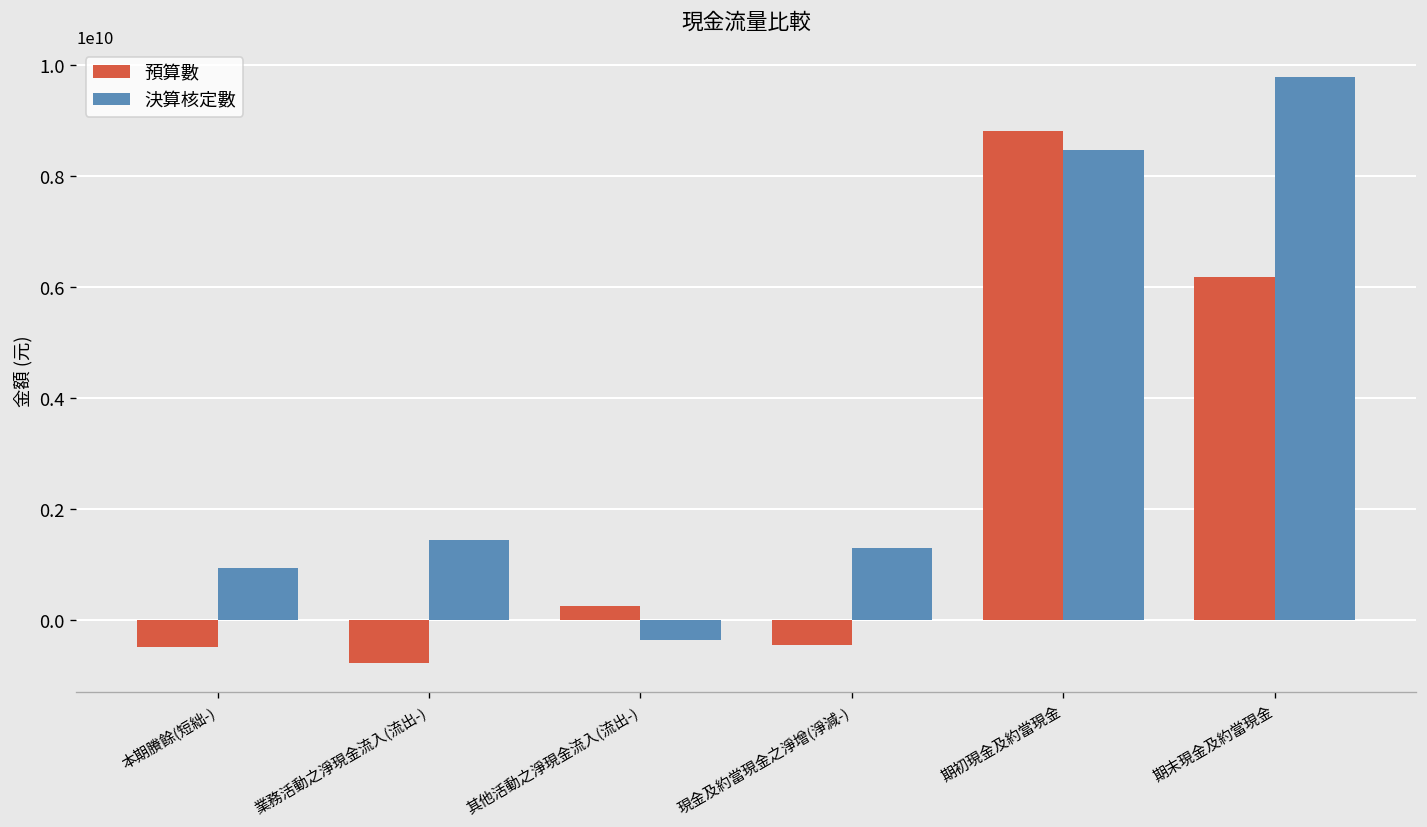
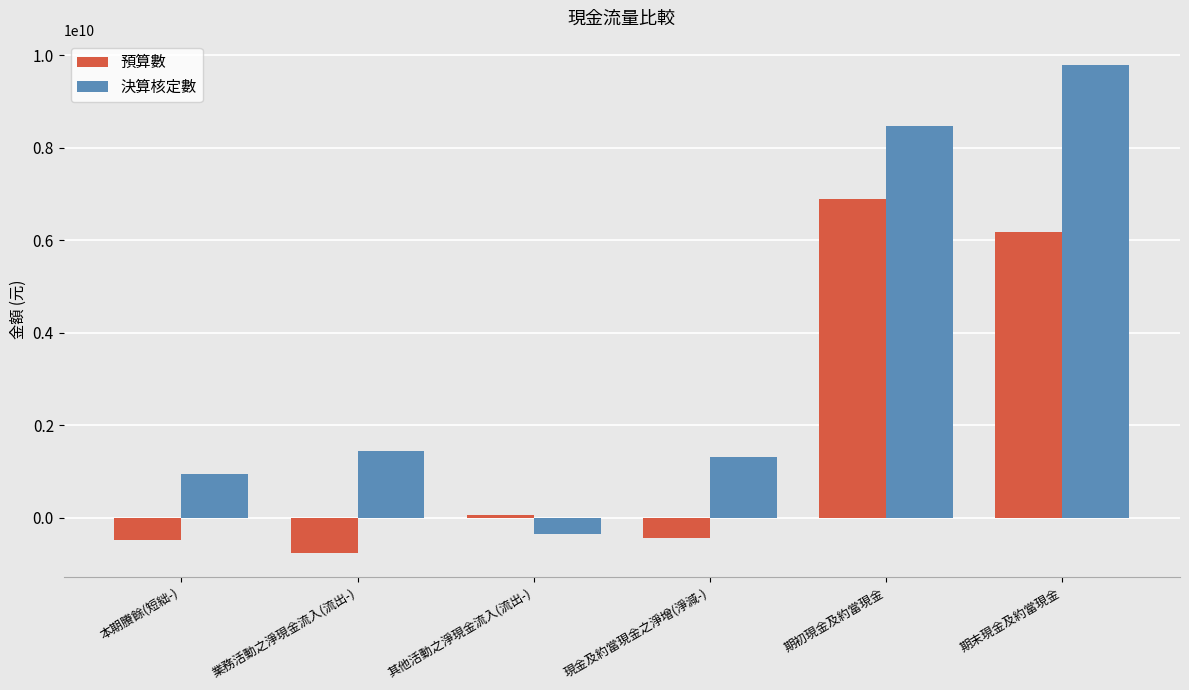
  {
    "預算數": {
      "本期賸餘(短絀-)": -500000000,
      "業務活動之淨現金流入(流出-)": -800000000,
-     "其他活動之淨現金流入(流出-)": 300000000,
+     "其他活動之淨現金流入(流出-)": 100000000,
      "現金及約當現金之淨增(淨減-)": -400000000,
-     "期初現金及約當現金": 8800000000,
+     "期初現金及約當現金": 6900000000,
      "期末現金及約當現金": 6200000000
    },
    "決算核定數": {
      "本期賸餘(短絀-)": 900000000,
      "業務活動之淨現金流入(流出-)": 1400000000,
      "其他活動之淨現金流入(流出-)": -400000000,
      "現金及約當現金之淨增(淨減-)": 1300000000,
      "期初現金及約當現金": 8500000000,
      "期末現金及約當現金": 9800000000
    }
  }
